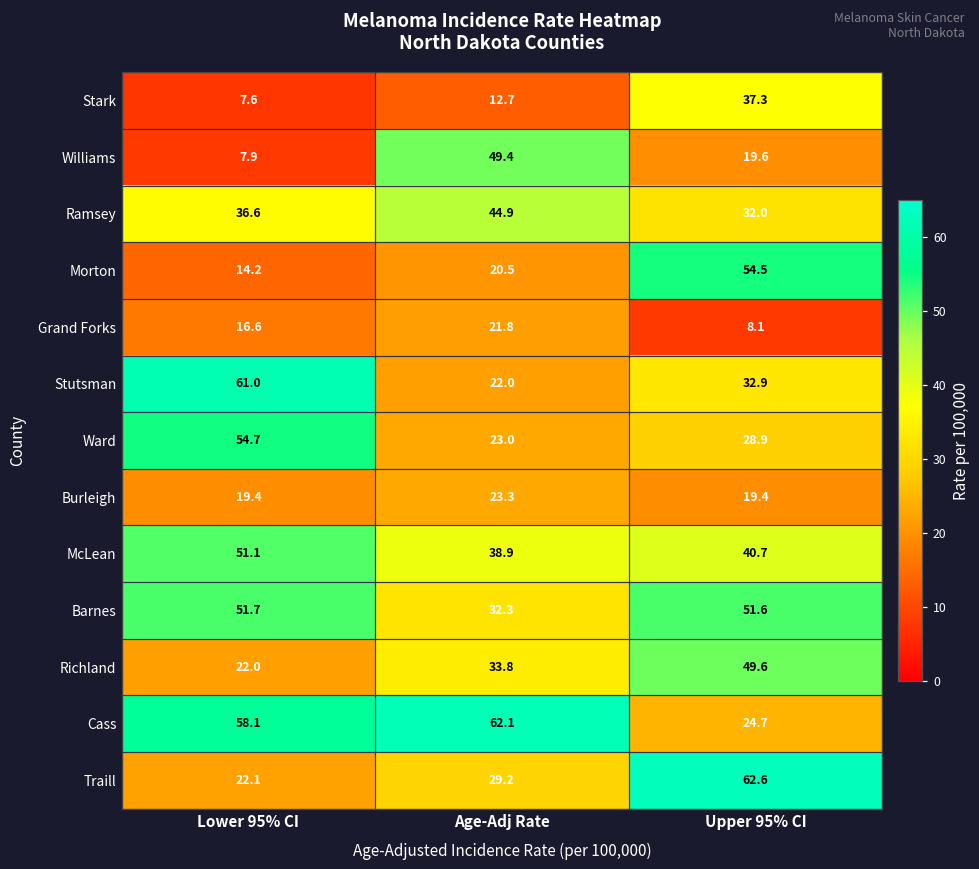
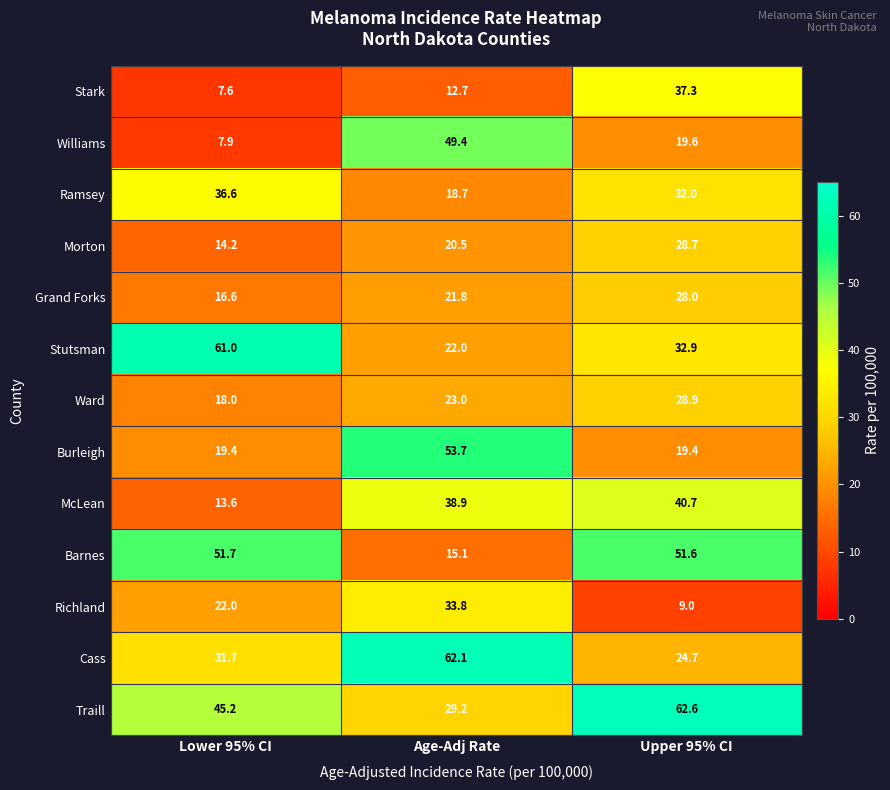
  {
    "Stark": {
      "Lower 95% CI": 7.6,
      "Age-Adj Rate": 12.7,
      "Upper 95% CI": 37.3
    },
    "Williams": {
      "Lower 95% CI": 7.9,
      "Age-Adj Rate": 49.4,
      "Upper 95% CI": 19.6
    },
    "Ramsey": {
      "Lower 95% CI": 36.6,
-     "Age-Adj Rate": 44.9,
+     "Age-Adj Rate": 18.7,
      "Upper 95% CI": 32.0
    },
    "Morton": {
      "Lower 95% CI": 14.2,
      "Age-Adj Rate": 20.5,
-     "Upper 95% CI": 54.5
+     "Upper 95% CI": 28.7
    },
    "Grand Forks": {
      "Lower 95% CI": 16.6,
      "Age-Adj Rate": 21.8,
-     "Upper 95% CI": 8.1
+     "Upper 95% CI": 28.0
    },
    "Stutsman": {
      "Lower 95% CI": 61.0,
      "Age-Adj Rate": 22.0,
      "Upper 95% CI": 32.9
    },
    "Ward": {
-     "Lower 95% CI": 54.7,
+     "Lower 95% CI": 18.0,
      "Age-Adj Rate": 23.0,
      "Upper 95% CI": 28.9
    },
    "Burleigh": {
      "Lower 95% CI": 19.4,
-     "Age-Adj Rate": 23.3,
+     "Age-Adj Rate": 53.7,
      "Upper 95% CI": 19.4
    },
    "McLean": {
-     "Lower 95% CI": 51.1,
+     "Lower 95% CI": 13.6,
      "Age-Adj Rate": 38.9,
      "Upper 95% CI": 40.7
    },
    "Barnes": {
      "Lower 95% CI": 51.7,
-     "Age-Adj Rate": 32.3,
+     "Age-Adj Rate": 15.1,
      "Upper 95% CI": 51.6
    },
    "Richland": {
      "Lower 95% CI": 22.0,
      "Age-Adj Rate": 33.8,
-     "Upper 95% CI": 49.6
+     "Upper 95% CI": 9.0
    },
    "Cass": {
-     "Lower 95% CI": 58.1,
+     "Lower 95% CI": 31.7,
      "Age-Adj Rate": 62.1,
      "Upper 95% CI": 24.7
    },
    "Traill": {
-     "Lower 95% CI": 22.1,
+     "Lower 95% CI": 45.2,
      "Age-Adj Rate": 29.2,
      "Upper 95% CI": 62.6
    }
  }
